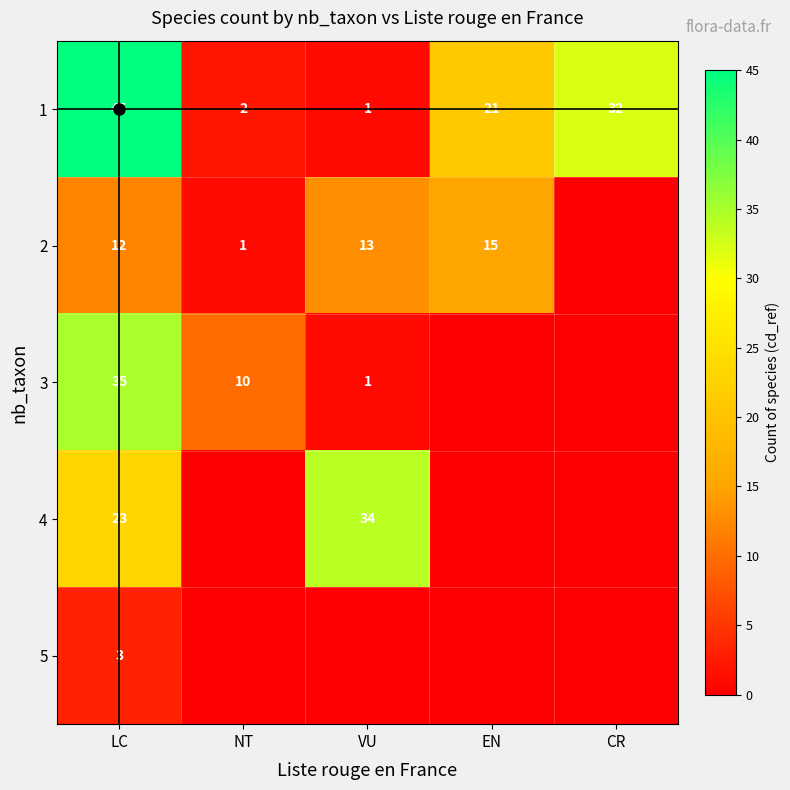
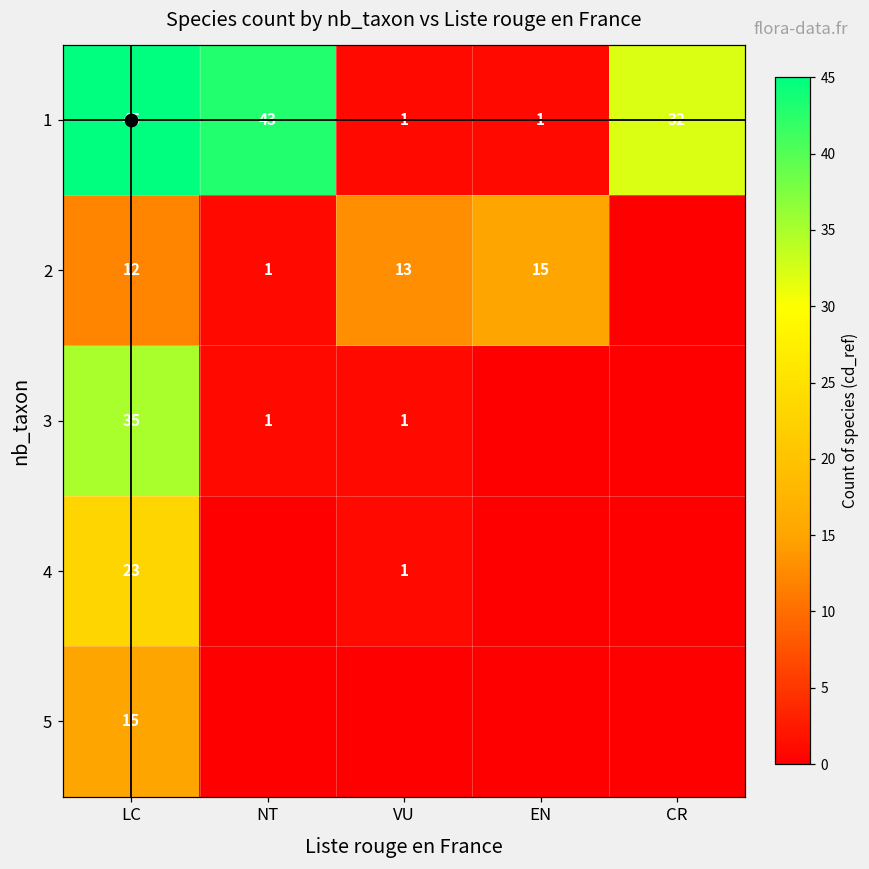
  {
    "1": {
-     "NT": 2,
+     "NT": 43,
      "VU": 1,
-     "EN": 21,
+     "EN": 1,
      "CR": 32
    },
    "2": {
      "LC": 12,
      "NT": 1,
      "VU": 13,
      "EN": 15
    },
    "3": {
      "LC": 35,
-     "NT": 10,
+     "NT": 1,
      "VU": 1
    },
    "4": {
      "LC": 23,
-     "VU": 34
+     "VU": 1
    },
    "5": {
-     "LC": 3
+     "LC": 15
    }
  }
